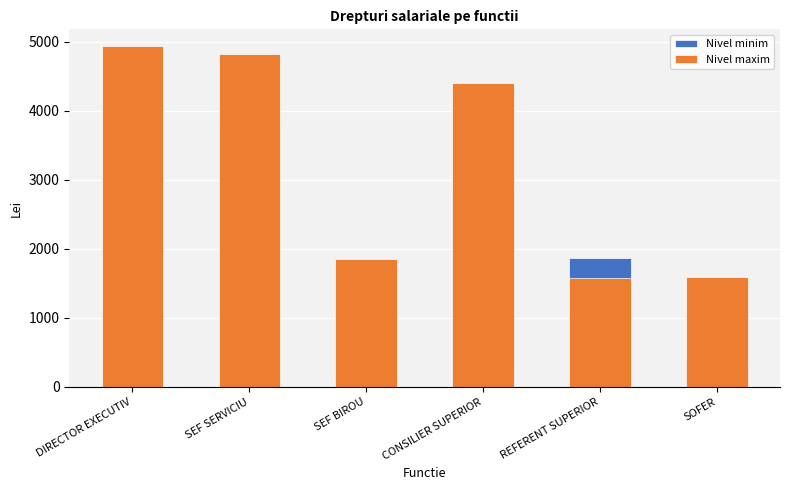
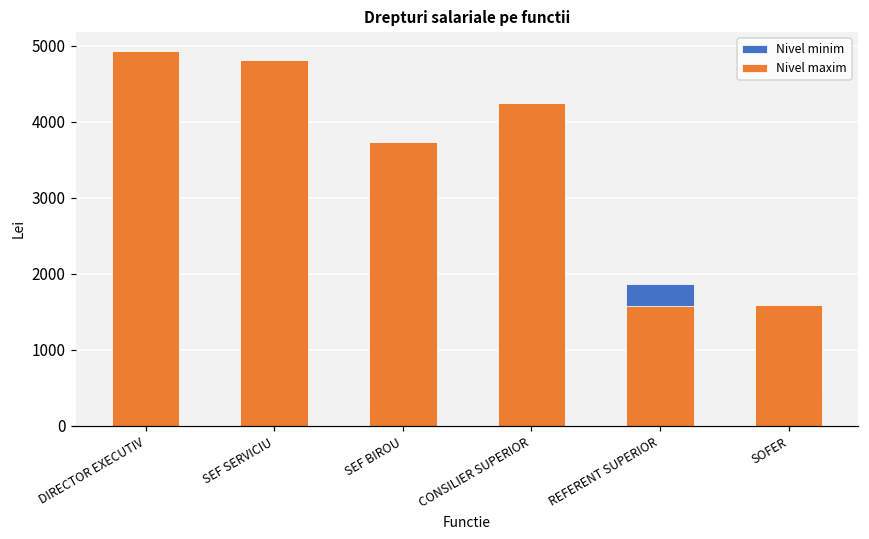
  {
    "Nivel minim": {
      "DIRECTOR EXECUTIV": 0,
      "REFERENT SUPERIOR": 1900
    },
    "Nivel maxim": {
      "DIRECTOR EXECUTIV": 4900,
      "SEF SERVICIU": 4800,
-     "SEF BIROU": 1900,
-     "CONSILIER SUPERIOR": 4400,
+     "SEF BIROU": 3700,
+     "CONSILIER SUPERIOR": 4200,
      "SOFER": 1600
    }
  }
